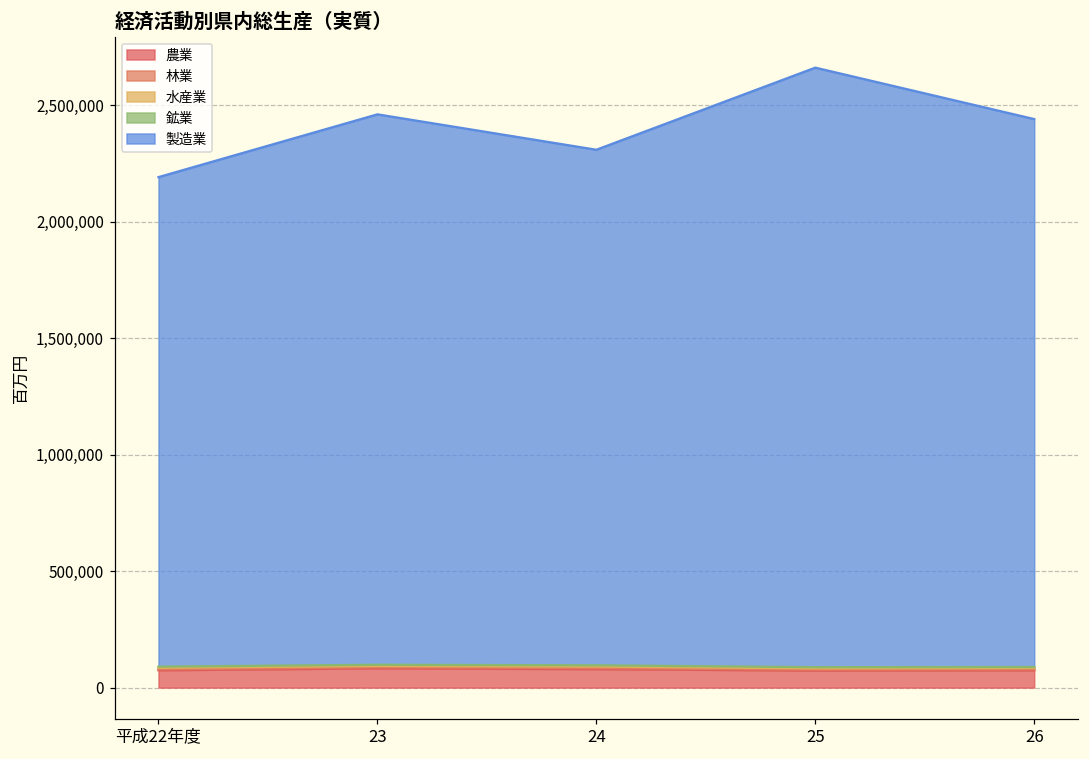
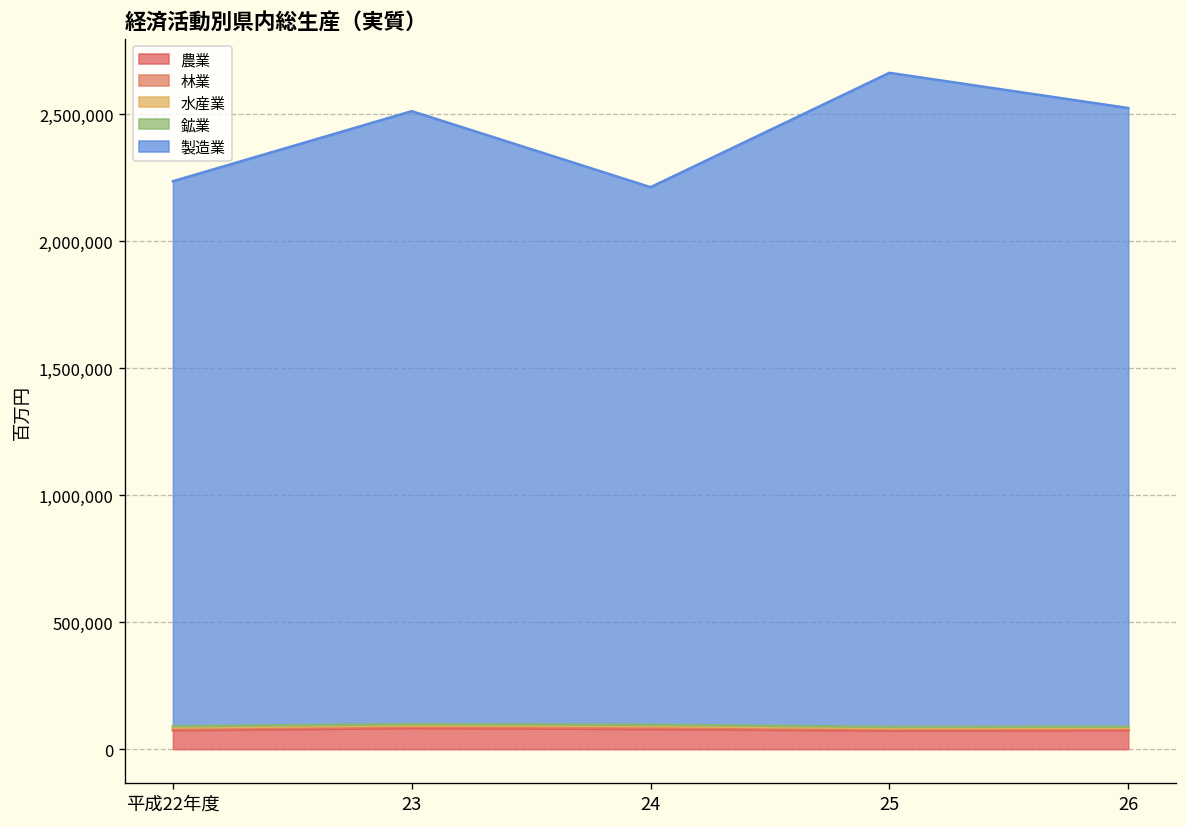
  {
    "製造業": {
-     "平成22年度": "2,100,000",
-     "23": "2,360,000",
-     "24": "2,210,000",
+     "平成22年度": "2,150,000",
+     "23": "2,410,000",
+     "24": "2,120,000",
      "25": "2,570,000",
-     "26": "2,350,000"
+     "26": "2,430,000"
    }
  }
